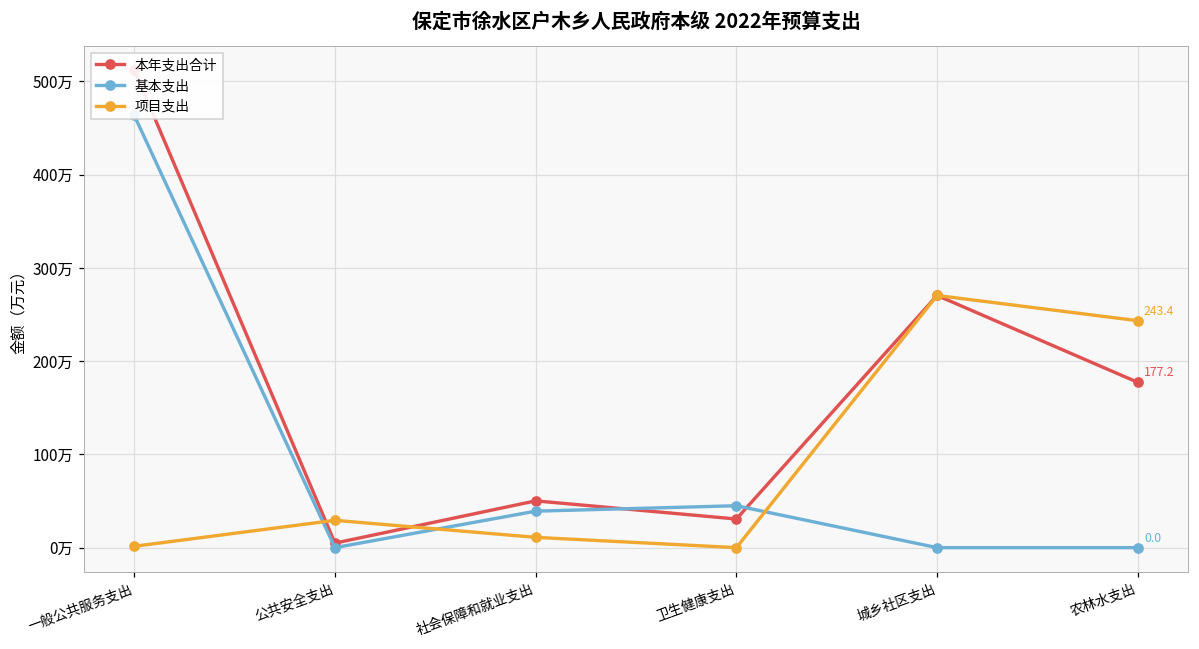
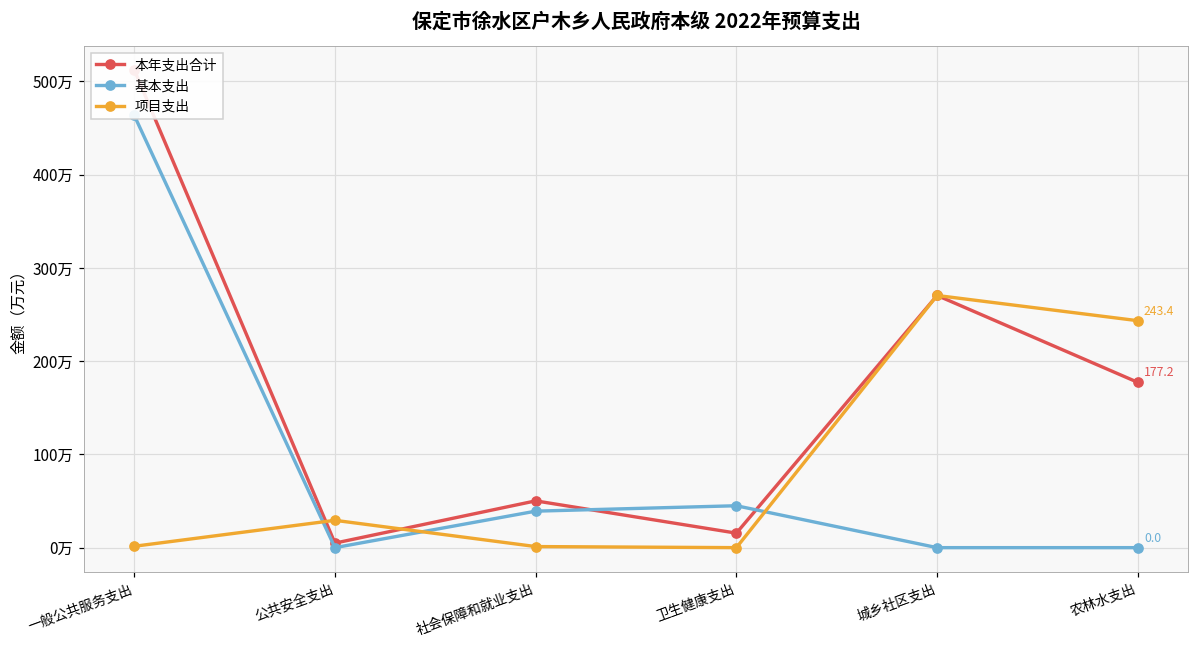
  {
    "本年支出合计": {
      "公共安全支出": "0万",
      "社会保障和就业支出": "50万",
-     "卫生健康支出": "30万"
+     "卫生健康支出": "20万"
    },
    "基本支出": {
      "农林水支出": "0.0"
    },
    "项目支出": {
      "一般公共服务支出": "0万",
      "公共安全支出": "30万",
-     "社会保障和就业支出": "10万",
+     "社会保障和就业支出": "0万",
      "卫生健康支出": "0万"
    }
  }
